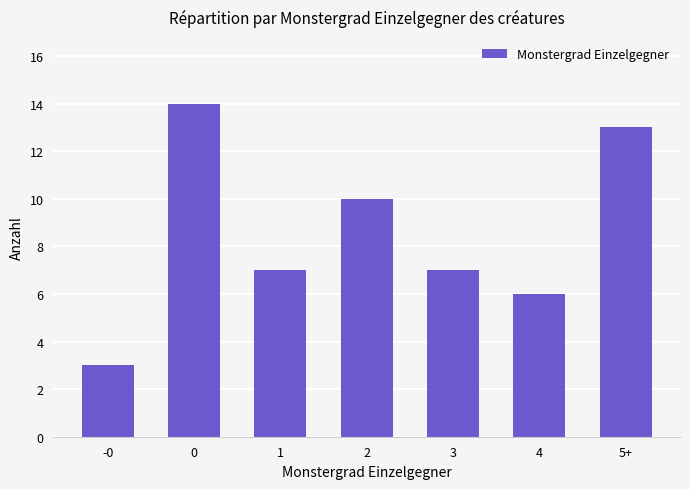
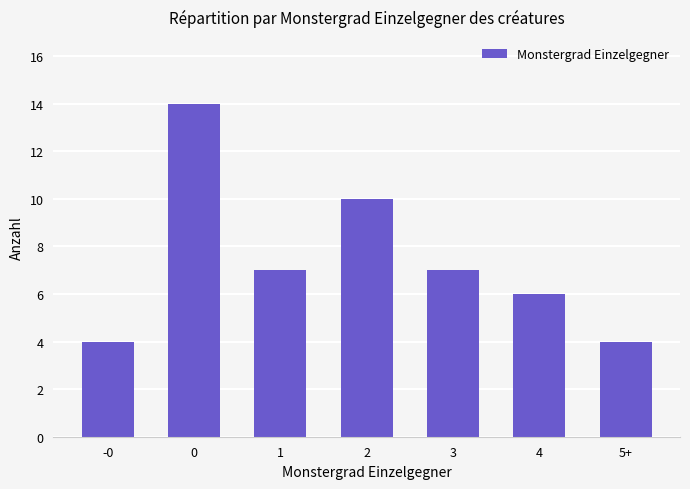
  {
-   "-0": 3,
+   "-0": 4,
    "0": 14,
    "1": 7,
    "2": 10,
    "3": 7,
    "4": 6,
-   "5+": 13
+   "5+": 4
  }
